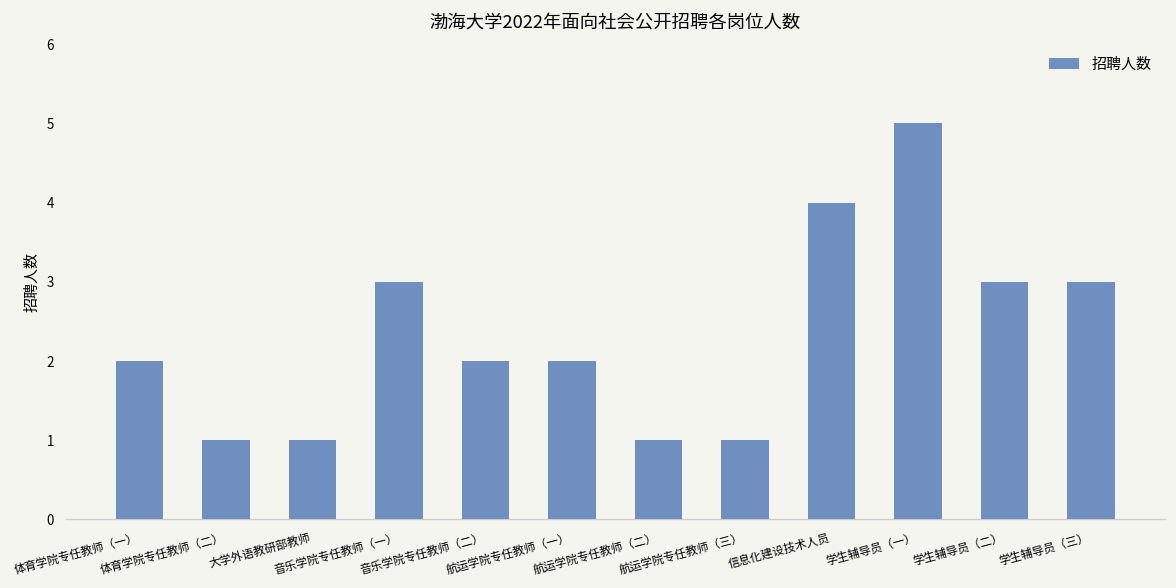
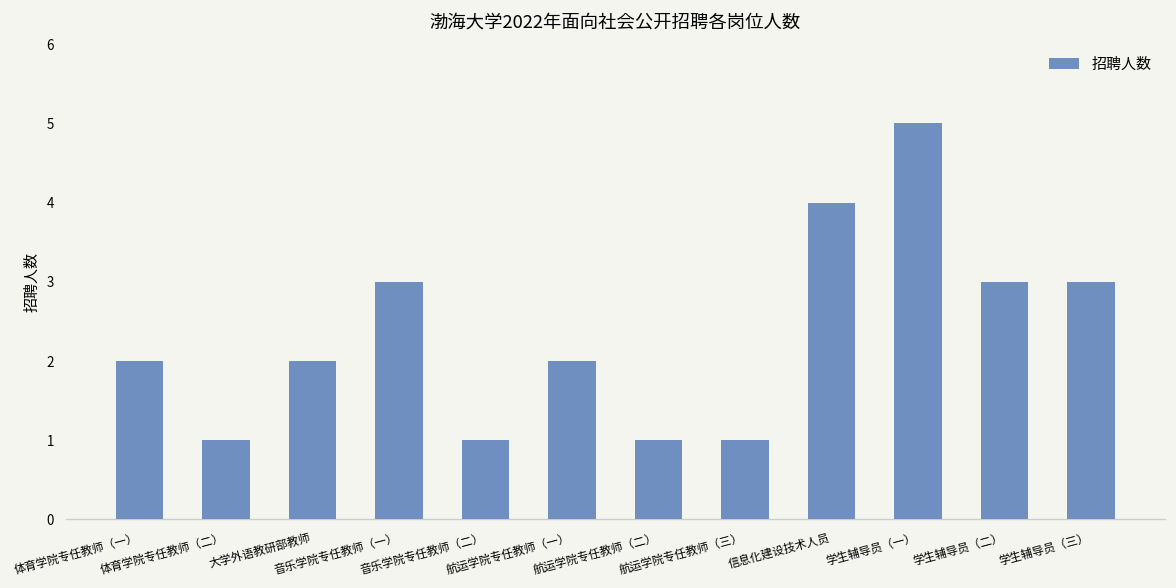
  {
    "体育学院专任教师（一）": 2,
    "体育学院专任教师（二）": 1,
-   "大学外语教研部教师": 1,
+   "大学外语教研部教师": 2,
    "音乐学院专任教师（一）": 3,
-   "音乐学院专任教师（二）": 2,
+   "音乐学院专任教师（二）": 1,
    "航运学院专任教师（一）": 2,
    "航运学院专任教师（二）": 1,
    "航运学院专任教师（三）": 1,
    "信息化建设技术人员": 4,
    "学生辅导员（一）": 5,
    "学生辅导员（二）": 3,
    "学生辅导员（三）": 3
  }
